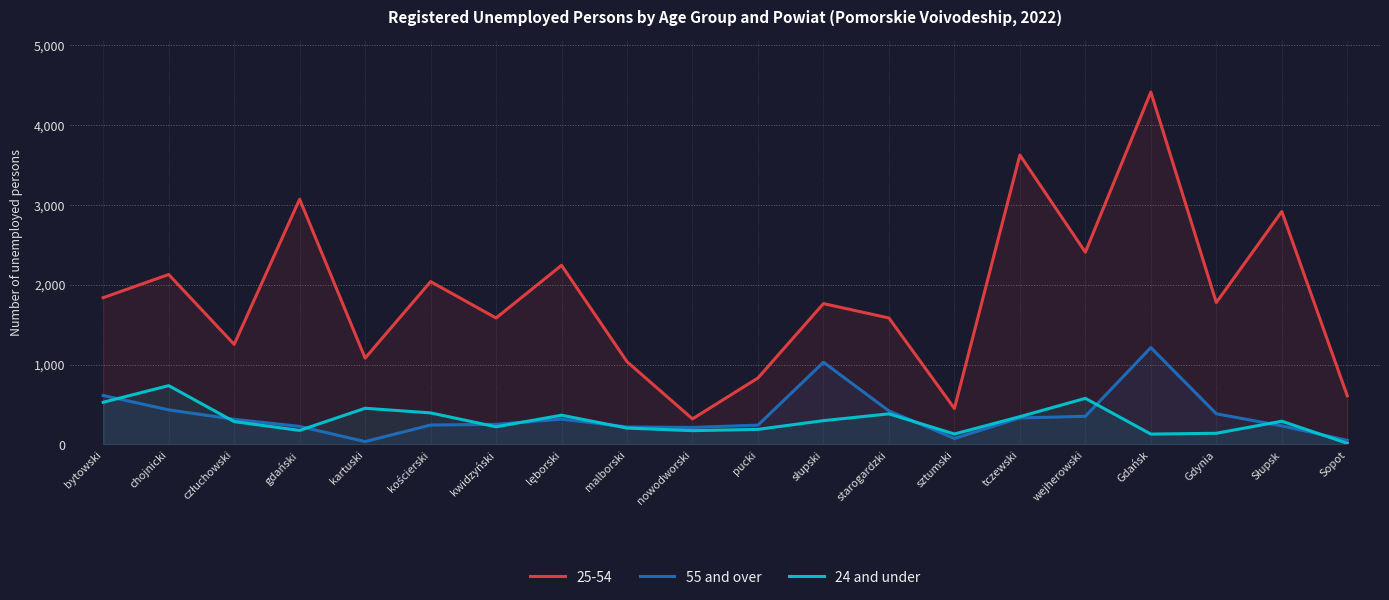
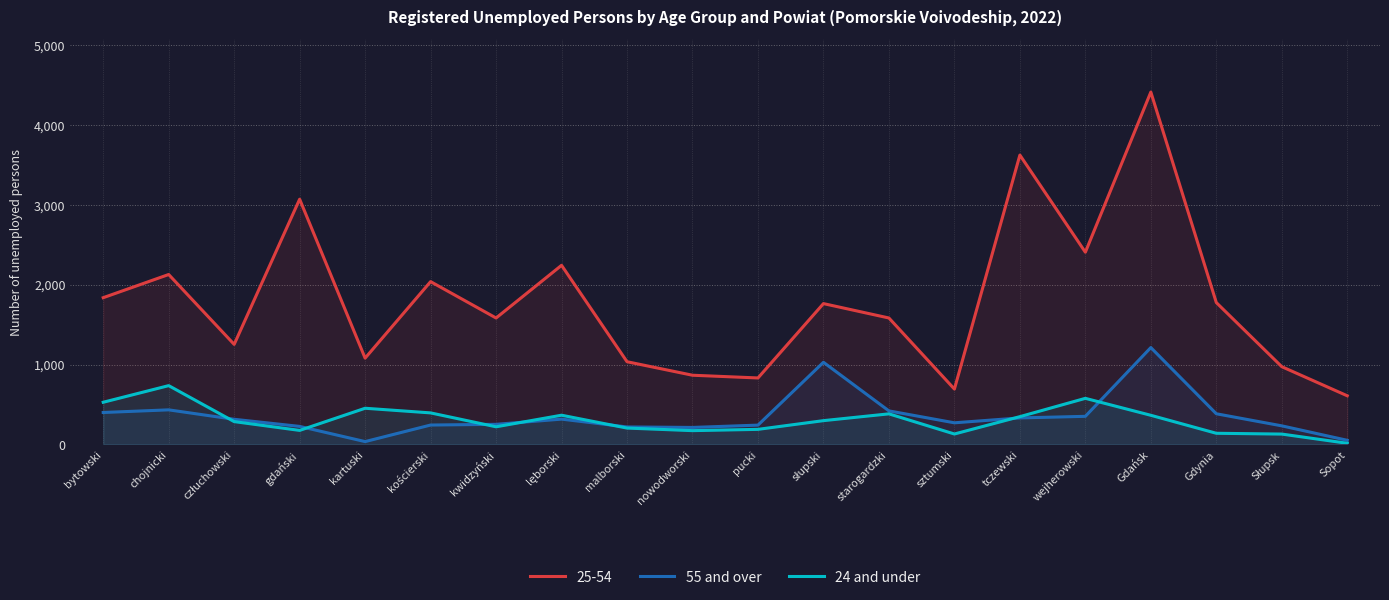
  {
    "25-54": {
      "bytowski": "1,800",
      "chojnicki": "2,100",
      "człuchowski": "1,300",
      "gdański": "3,100",
      "kartuski": "1,100",
      "kościerski": "2,000",
      "kwidzyński": "1,600",
      "lęborski": "2,200",
      "malborski": "1,000",
-     "nowodworski": "300",
+     "nowodworski": "900",
      "pucki": "800",
      "słupski": "1,800",
      "starogardzki": "1,600",
-     "sztumski": "500",
+     "sztumski": "700",
      "tczewski": "3,600",
      "wejherowski": "2,400",
      "Gdańsk": "4,400",
      "Gdynia": "1,800",
-     "Słupsk": "2,900",
+     "Słupsk": "1,000",
      "Sopot": "600"
    },
    "55 and over": {
-     "bytowski": "600",
+     "bytowski": "400",
      "chojnicki": "400",
      "gdański": "200",
      "kartuski": "0",
      "kościerski": "200",
      "lęborski": "300",
      "nowodworski": "200",
      "pucki": "200",
      "słupski": "1,000",
      "starogardzki": "400",
-     "sztumski": "100",
+     "sztumski": "300",
      "wejherowski": "400",
      "Gdańsk": "1,200",
      "Gdynia": "400",
      "Słupsk": "200",
      "Sopot": "100"
    },
    "24 and under": {
      "bytowski": "500",
      "chojnicki": "700",
      "gdański": "200",
      "kartuski": "500",
      "kościerski": "400",
      "lęborski": "400",
      "nowodworski": "200",
      "pucki": "200",
      "słupski": "300",
      "starogardzki": "400",
      "sztumski": "100",
      "wejherowski": "600",
-     "Gdańsk": "100",
+     "Gdańsk": "400",
      "Gdynia": "100",
-     "Słupsk": "300",
+     "Słupsk": "100",
      "Sopot": "0"
    }
  }
